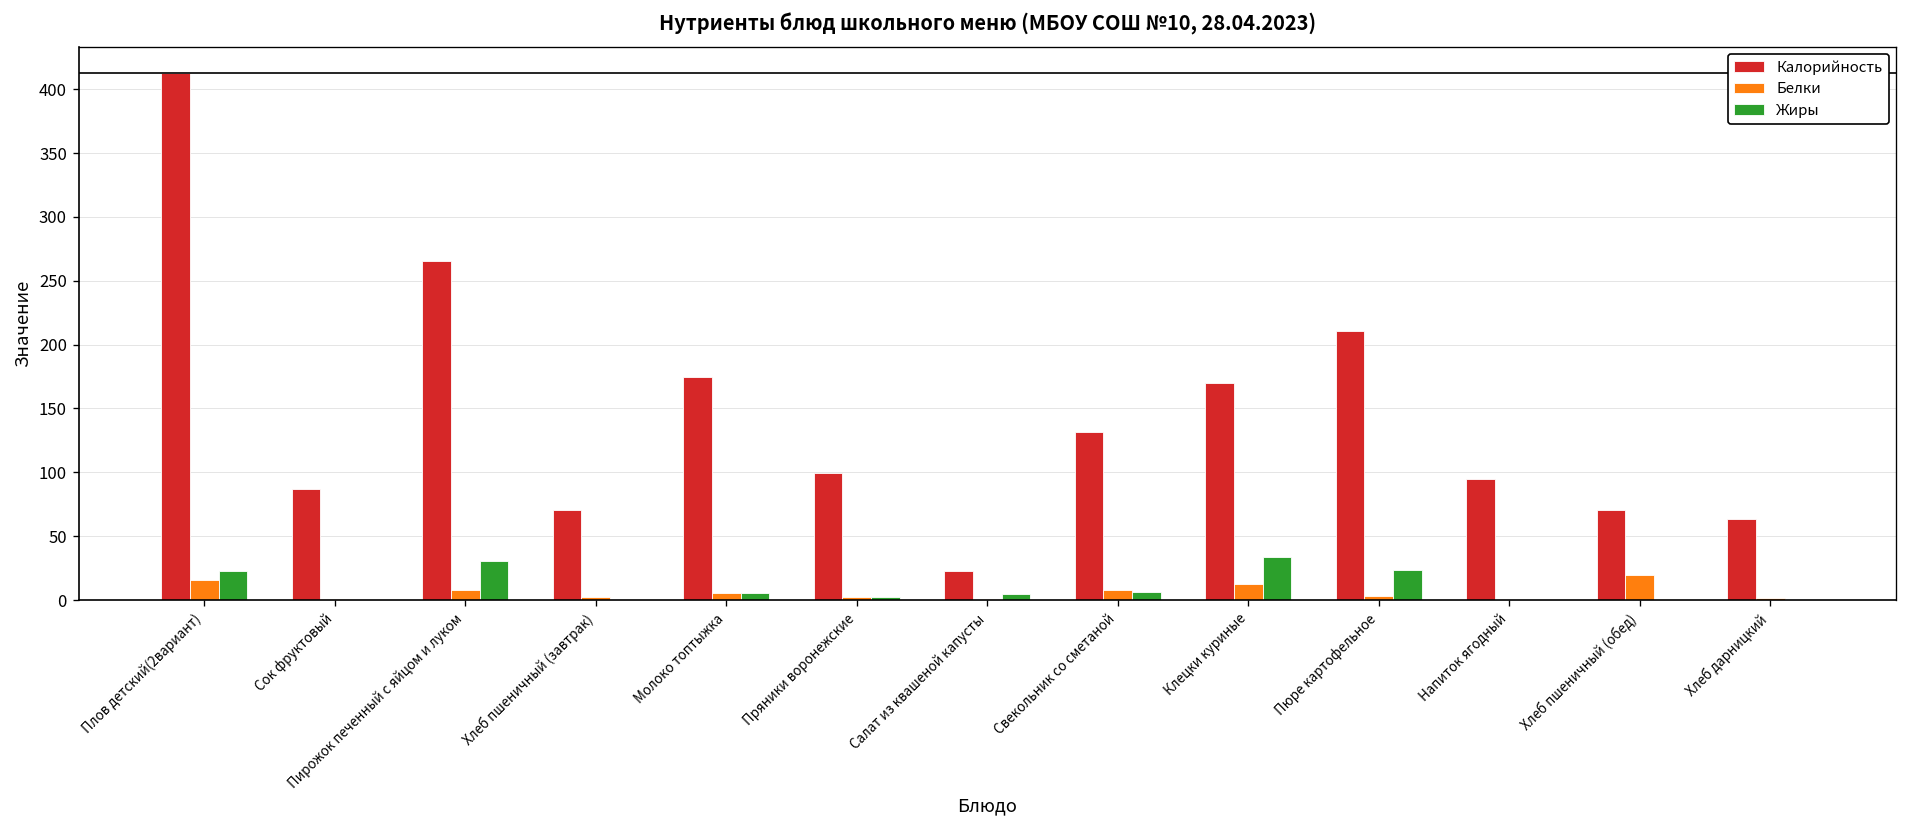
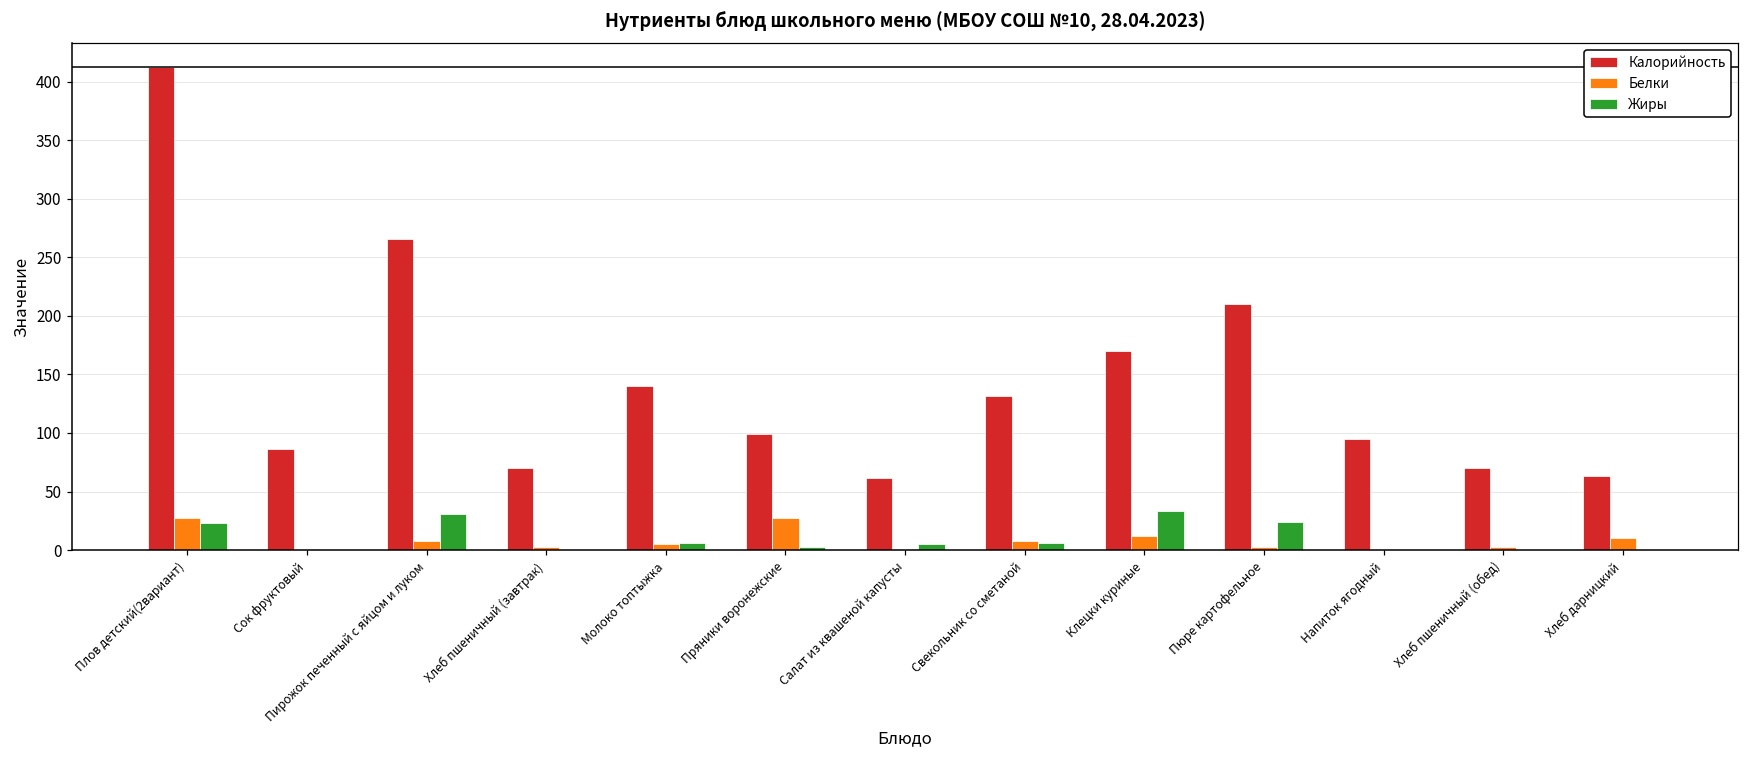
  {
    "Калорийность": {
      "Плов детский(2вариант)": 412,
      "Сок фруктовый": 87,
      "Пирожок печенный с яйцом и луком": 266,
      "Хлеб пшеничный (завтрак)": 70,
-     "Молоко топтыжка": 174,
+     "Молоко топтыжка": 140,
      "Пряники воронежские": 99,
-     "Салат из квашеной капусты": 22,
+     "Салат из квашеной капусты": 62,
      "Свекольник со сметаной": 131,
      "Клецки куриные": 170,
      "Пюре картофельное": 210,
      "Напиток ягодный": 95,
      "Хлеб пшеничный (обед)": 70,
      "Хлеб дарницкий": 64
    },
    "Белки": {
-     "Плов детский(2вариант)": 16,
+     "Плов детский(2вариант)": 27,
      "Пирожок печенный с яйцом и луком": 8,
      "Молоко топтыжка": 5,
-     "Пряники воронежские": 2,
+     "Пряники воронежские": 28,
      "Свекольник со сметаной": 8,
      "Клецки куриные": 12,
      "Пюре картофельное": 3,
-     "Хлеб пшеничный (обед)": 20,
-     "Хлеб дарницкий": 2
+     "Хлеб пшеничный (обед)": 2,
+     "Хлеб дарницкий": 10
    },
    "Жиры": {
      "Плов детский(2вариант)": 23,
      "Пирожок печенный с яйцом и луком": 31,
      "Молоко топтыжка": 6,
      "Пряники воронежские": 2,
      "Салат из квашеной капусты": 5,
      "Свекольник со сметаной": 6,
      "Клецки куриные": 34,
      "Пюре картофельное": 24
    }
  }
